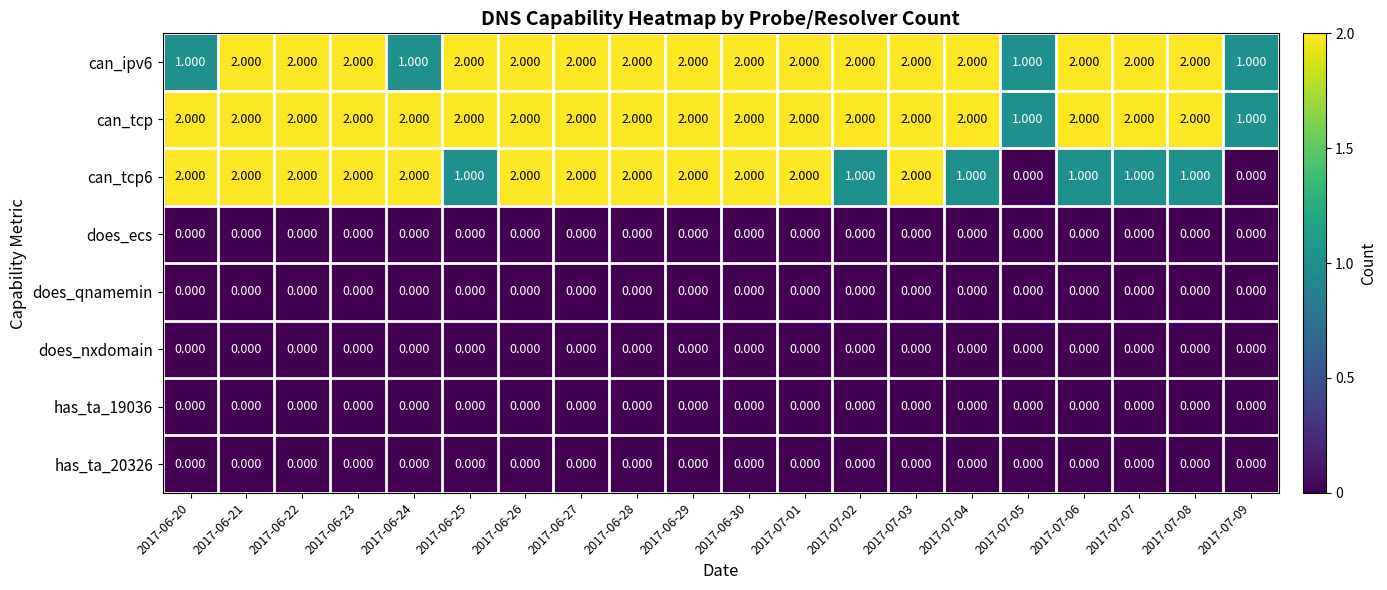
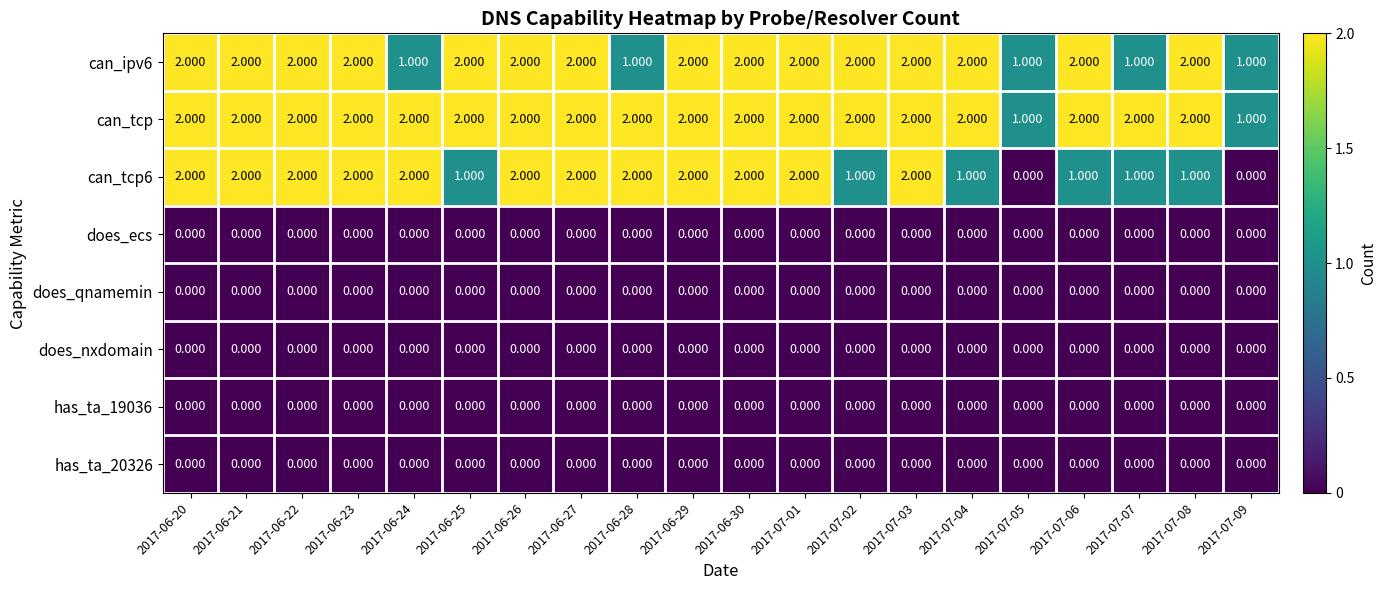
  {
    "can_ipv6": {
-     "2017-06-20": 1.000,
+     "2017-06-20": 2.000,
      "2017-06-21": 2.000,
      "2017-06-22": 2.000,
      "2017-06-23": 2.000,
      "2017-06-24": 1.000,
      "2017-06-25": 2.000,
      "2017-06-26": 2.000,
      "2017-06-27": 2.000,
-     "2017-06-28": 2.000,
+     "2017-06-28": 1.000,
      "2017-06-29": 2.000,
      "2017-06-30": 2.000,
      "2017-07-01": 2.000,
      "2017-07-02": 2.000,
      "2017-07-03": 2.000,
      "2017-07-04": 2.000,
      "2017-07-05": 1.000,
      "2017-07-06": 2.000,
-     "2017-07-07": 2.000,
+     "2017-07-07": 1.000,
      "2017-07-08": 2.000,
      "2017-07-09": 1.000
    },
    "can_tcp": {
      "2017-06-20": 2.000,
      "2017-06-21": 2.000,
      "2017-06-22": 2.000,
      "2017-06-23": 2.000,
      "2017-06-24": 2.000,
      "2017-06-25": 2.000,
      "2017-06-26": 2.000,
      "2017-06-27": 2.000,
      "2017-06-28": 2.000,
      "2017-06-29": 2.000,
      "2017-06-30": 2.000,
      "2017-07-01": 2.000,
      "2017-07-02": 2.000,
      "2017-07-03": 2.000,
      "2017-07-04": 2.000,
      "2017-07-05": 1.000,
      "2017-07-06": 2.000,
      "2017-07-07": 2.000,
      "2017-07-08": 2.000,
      "2017-07-09": 1.000
    },
    "can_tcp6": {
      "2017-06-20": 2.000,
      "2017-06-21": 2.000,
      "2017-06-22": 2.000,
      "2017-06-23": 2.000,
      "2017-06-24": 2.000,
      "2017-06-25": 1.000,
      "2017-06-26": 2.000,
      "2017-06-27": 2.000,
      "2017-06-28": 2.000,
      "2017-06-29": 2.000,
      "2017-06-30": 2.000,
      "2017-07-01": 2.000,
      "2017-07-02": 1.000,
      "2017-07-03": 2.000,
      "2017-07-04": 1.000,
      "2017-07-05": 0.000,
      "2017-07-06": 1.000,
      "2017-07-07": 1.000,
      "2017-07-08": 1.000,
      "2017-07-09": 0.000
    },
    "does_ecs": {
      "2017-06-20": 0.000,
      "2017-06-21": 0.000,
      "2017-06-22": 0.000,
      "2017-06-23": 0.000,
      "2017-06-24": 0.000,
      "2017-06-25": 0.000,
      "2017-06-26": 0.000,
      "2017-06-27": 0.000,
      "2017-06-28": 0.000,
      "2017-06-29": 0.000,
      "2017-06-30": 0.000,
      "2017-07-01": 0.000,
      "2017-07-02": 0.000,
      "2017-07-03": 0.000,
      "2017-07-04": 0.000,
      "2017-07-05": 0.000,
      "2017-07-06": 0.000,
      "2017-07-07": 0.000,
      "2017-07-08": 0.000,
      "2017-07-09": 0.000
    },
    "does_qnamemin": {
      "2017-06-20": 0.000,
      "2017-06-21": 0.000,
      "2017-06-22": 0.000,
      "2017-06-23": 0.000,
      "2017-06-24": 0.000,
      "2017-06-25": 0.000,
      "2017-06-26": 0.000,
      "2017-06-27": 0.000,
      "2017-06-28": 0.000,
      "2017-06-29": 0.000,
      "2017-06-30": 0.000,
      "2017-07-01": 0.000,
      "2017-07-02": 0.000,
      "2017-07-03": 0.000,
      "2017-07-04": 0.000,
      "2017-07-05": 0.000,
      "2017-07-06": 0.000,
      "2017-07-07": 0.000,
      "2017-07-08": 0.000,
      "2017-07-09": 0.000
    },
    "does_nxdomain": {
      "2017-06-20": 0.000,
      "2017-06-21": 0.000,
      "2017-06-22": 0.000,
      "2017-06-23": 0.000,
      "2017-06-24": 0.000,
      "2017-06-25": 0.000,
      "2017-06-26": 0.000,
      "2017-06-27": 0.000,
      "2017-06-28": 0.000,
      "2017-06-29": 0.000,
      "2017-06-30": 0.000,
      "2017-07-01": 0.000,
      "2017-07-02": 0.000,
      "2017-07-03": 0.000,
      "2017-07-04": 0.000,
      "2017-07-05": 0.000,
      "2017-07-06": 0.000,
      "2017-07-07": 0.000,
      "2017-07-08": 0.000,
      "2017-07-09": 0.000
    },
    "has_ta_19036": {
      "2017-06-20": 0.000,
      "2017-06-21": 0.000,
      "2017-06-22": 0.000,
      "2017-06-23": 0.000,
      "2017-06-24": 0.000,
      "2017-06-25": 0.000,
      "2017-06-26": 0.000,
      "2017-06-27": 0.000,
      "2017-06-28": 0.000,
      "2017-06-29": 0.000,
      "2017-06-30": 0.000,
      "2017-07-01": 0.000,
      "2017-07-02": 0.000,
      "2017-07-03": 0.000,
      "2017-07-04": 0.000,
      "2017-07-05": 0.000,
      "2017-07-06": 0.000,
      "2017-07-07": 0.000,
      "2017-07-08": 0.000,
      "2017-07-09": 0.000
    },
    "has_ta_20326": {
      "2017-06-20": 0.000,
      "2017-06-21": 0.000,
      "2017-06-22": 0.000,
      "2017-06-23": 0.000,
      "2017-06-24": 0.000,
      "2017-06-25": 0.000,
      "2017-06-26": 0.000,
      "2017-06-27": 0.000,
      "2017-06-28": 0.000,
      "2017-06-29": 0.000,
      "2017-06-30": 0.000,
      "2017-07-01": 0.000,
      "2017-07-02": 0.000,
      "2017-07-03": 0.000,
      "2017-07-04": 0.000,
      "2017-07-05": 0.000,
      "2017-07-06": 0.000,
      "2017-07-07": 0.000,
      "2017-07-08": 0.000,
      "2017-07-09": 0.000
    }
  }
